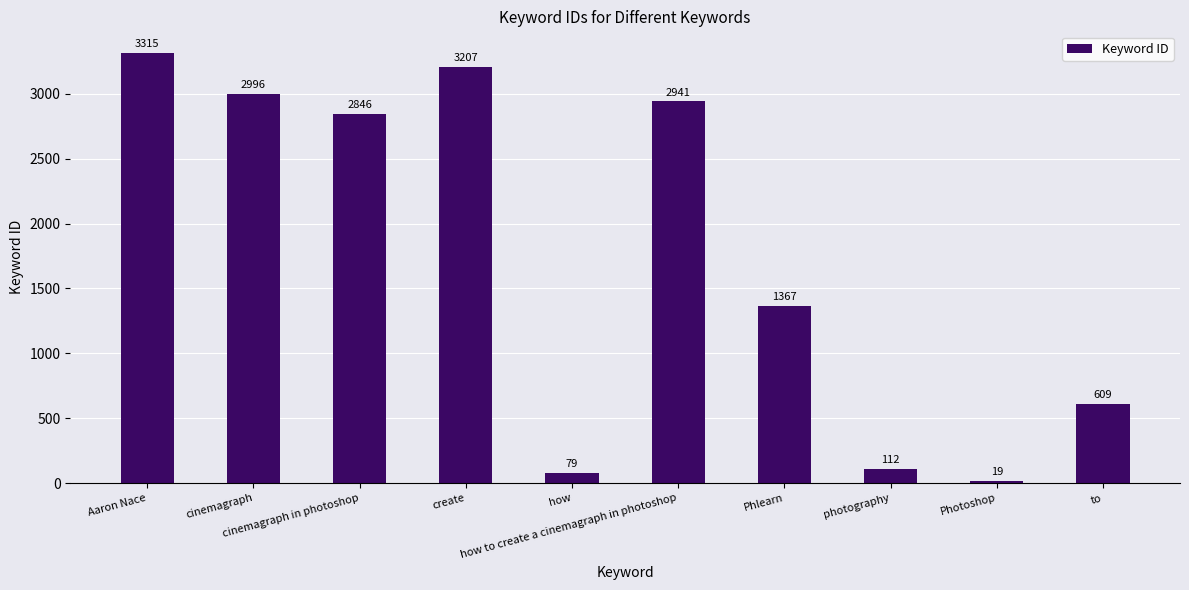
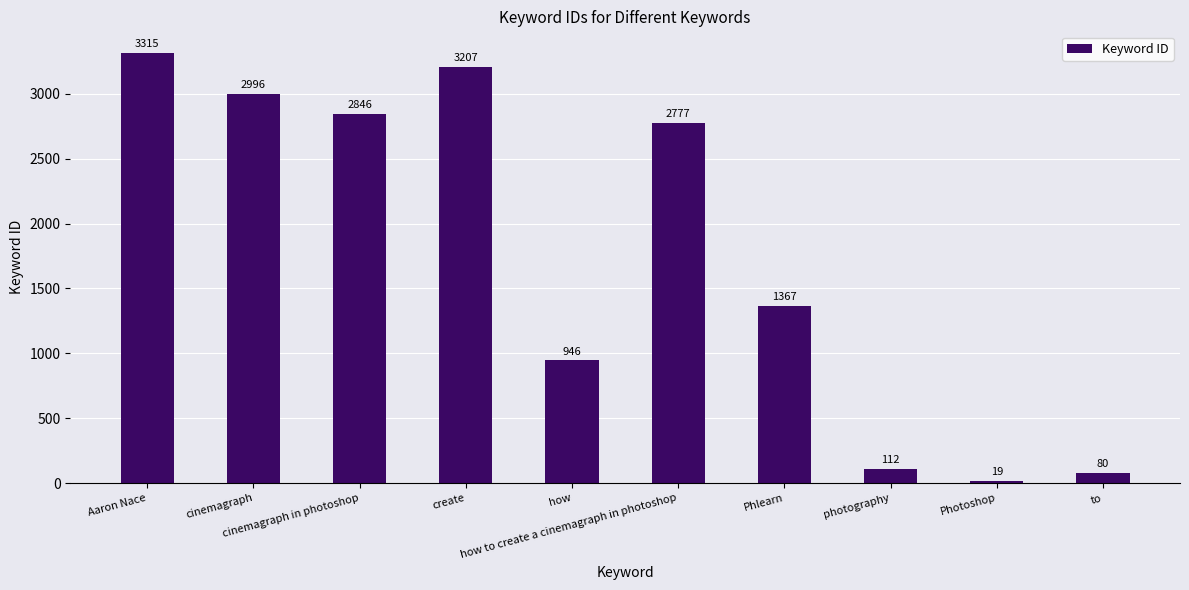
  {
    "Aaron Nace": 3315,
    "cinemagraph": 2996,
    "cinemagraph in photoshop": 2846,
    "create": 3207,
-   "how": 79,
-   "how to create a cinemagraph in photoshop": 2941,
+   "how": 946,
+   "how to create a cinemagraph in photoshop": 2777,
    "Phlearn": 1367,
    "photography": 112,
    "Photoshop": 19,
-   "to": 609
+   "to": 80
  }
